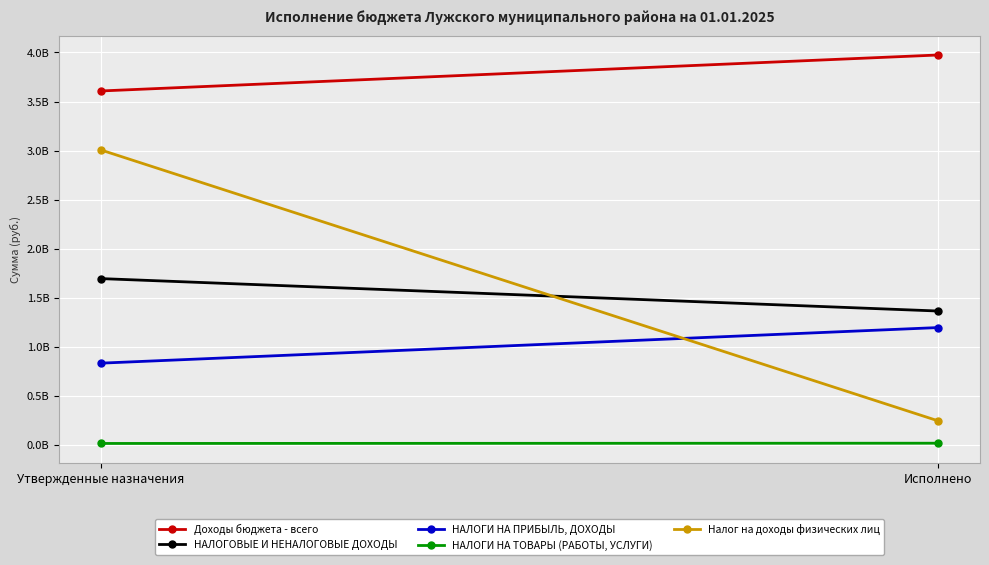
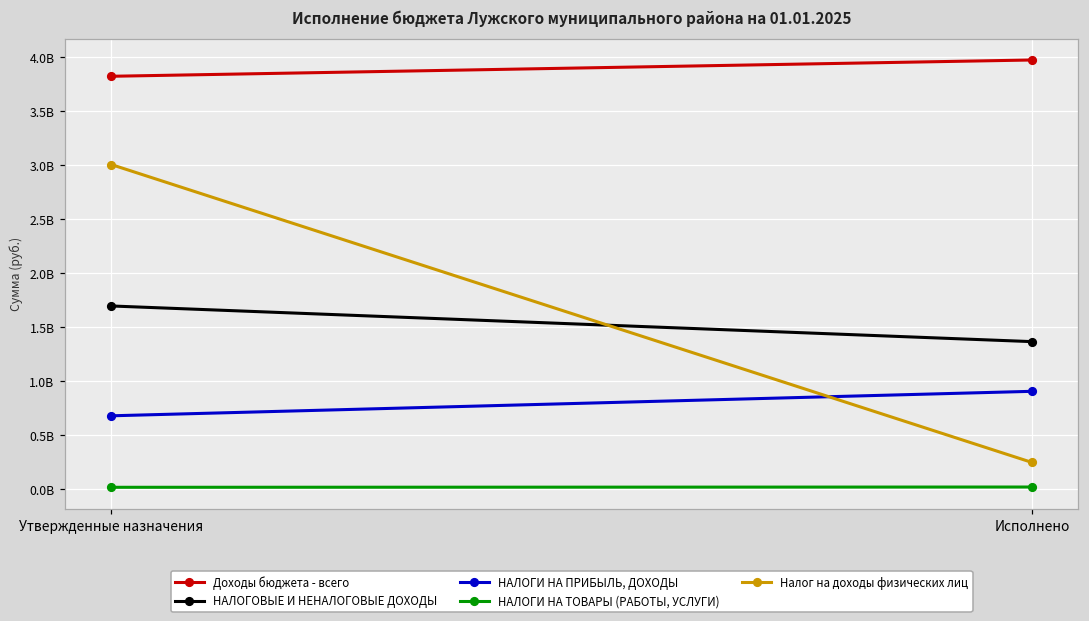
  {
    "Доходы бюджета - всего": {
-     "Утвержденные назначения": 3600000000,
+     "Утвержденные назначения": 3800000000,
      "Исполнено": 4000000000
    },
    "НАЛОГОВЫЕ И НЕНАЛОГОВЫЕ ДОХОДЫ": {
      "Утвержденные назначения": 1700000000,
      "Исполнено": 1400000000
    },
    "НАЛОГИ НА ПРИБЫЛЬ, ДОХОДЫ": {
-     "Утвержденные назначения": 800000000,
-     "Исполнено": 1200000000
+     "Утвержденные назначения": 700000000,
+     "Исполнено": 900000000
    },
    "НАЛОГИ НА ТОВАРЫ (РАБОТЫ, УСЛУГИ)": {
      "Утвержденные назначения": 0,
      "Исполнено": 0
    },
    "Налог на доходы физических лиц": {
      "Утвержденные назначения": 3000000000,
      "Исполнено": 200000000
    }
  }
